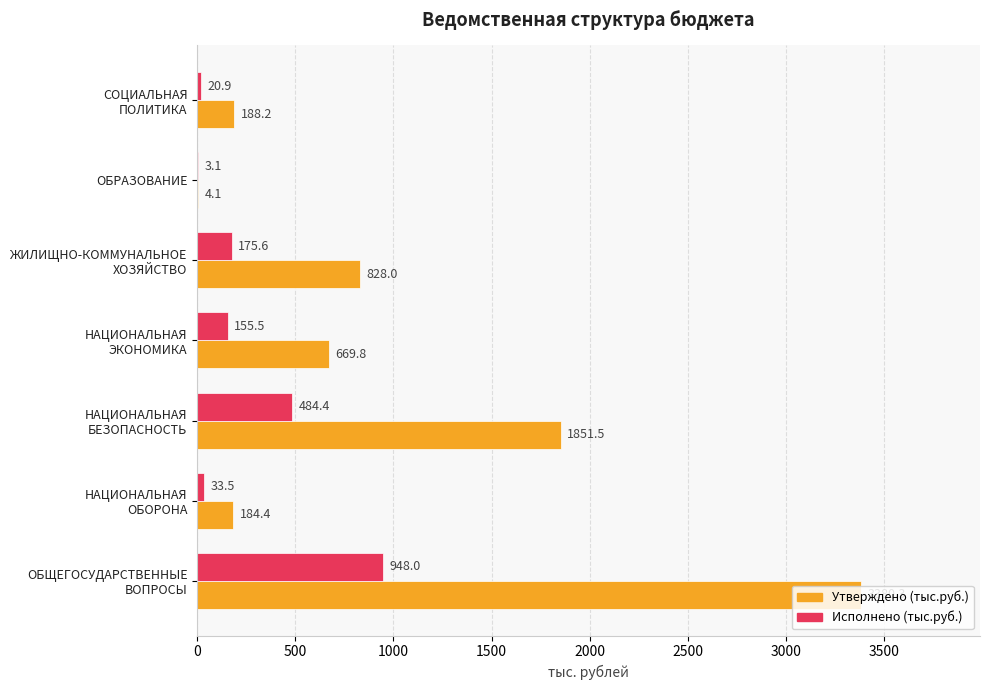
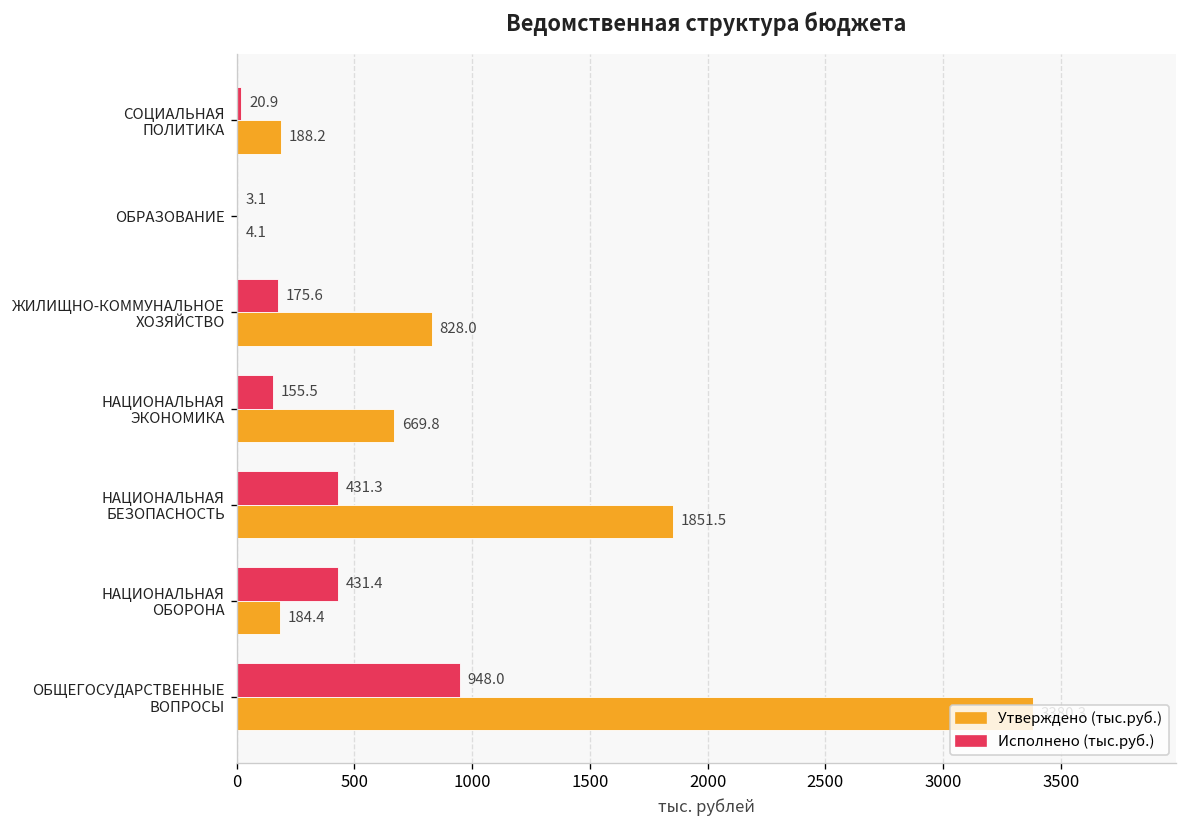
  {
    "Утверждено (тыс.руб.)": {
      "СОЦИАЛЬНАЯ ПОЛИТИКА": 188.2,
      "ОБРАЗОВАНИЕ": 4.1,
      "ЖИЛИЩНО-КОММУНАЛЬНОЕ ХОЗЯЙСТВО": 828.0,
      "НАЦИОНАЛЬНАЯ ЭКОНОМИКА": 669.8,
      "НАЦИОНАЛЬНАЯ БЕЗОПАСНОСТЬ": 1851.5,
      "НАЦИОНАЛЬНАЯ ОБОРОНА": 184.4
    },
    "Исполнено (тыс.руб.)": {
      "СОЦИАЛЬНАЯ ПОЛИТИКА": 20.9,
      "ОБРАЗОВАНИЕ": 3.1,
      "ЖИЛИЩНО-КОММУНАЛЬНОЕ ХОЗЯЙСТВО": 175.6,
      "НАЦИОНАЛЬНАЯ ЭКОНОМИКА": 155.5,
-     "НАЦИОНАЛЬНАЯ БЕЗОПАСНОСТЬ": 484.4,
-     "НАЦИОНАЛЬНАЯ ОБОРОНА": 33.5,
+     "НАЦИОНАЛЬНАЯ БЕЗОПАСНОСТЬ": 431.3,
+     "НАЦИОНАЛЬНАЯ ОБОРОНА": 431.4,
      "ОБЩЕГОСУДАРСТВЕННЫЕ ВОПРОСЫ": 948.0
    }
  }
